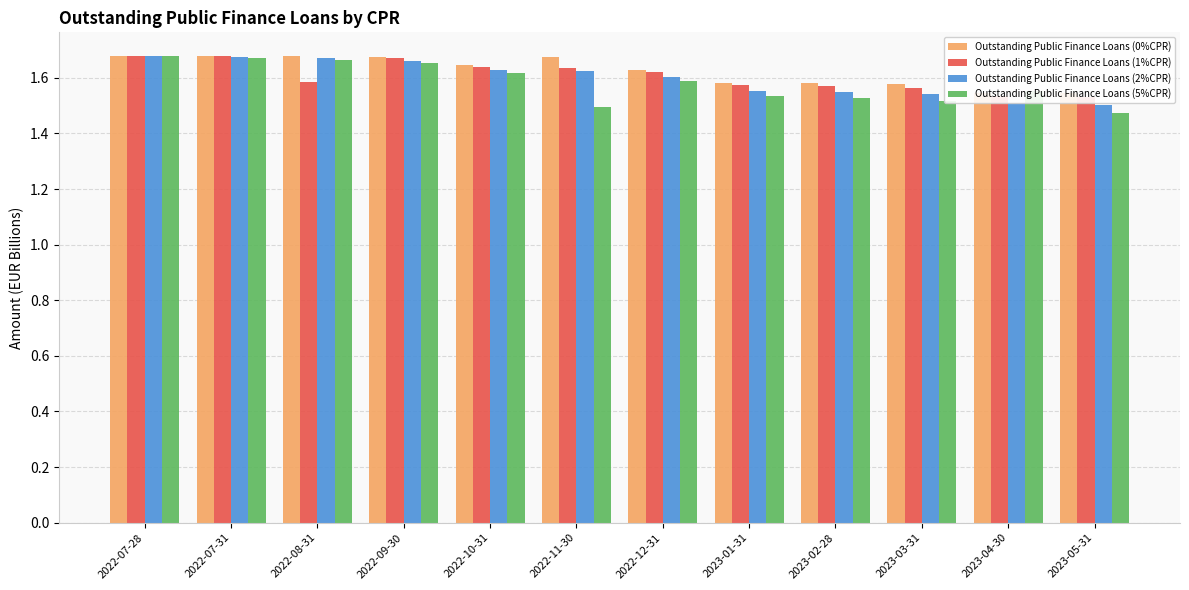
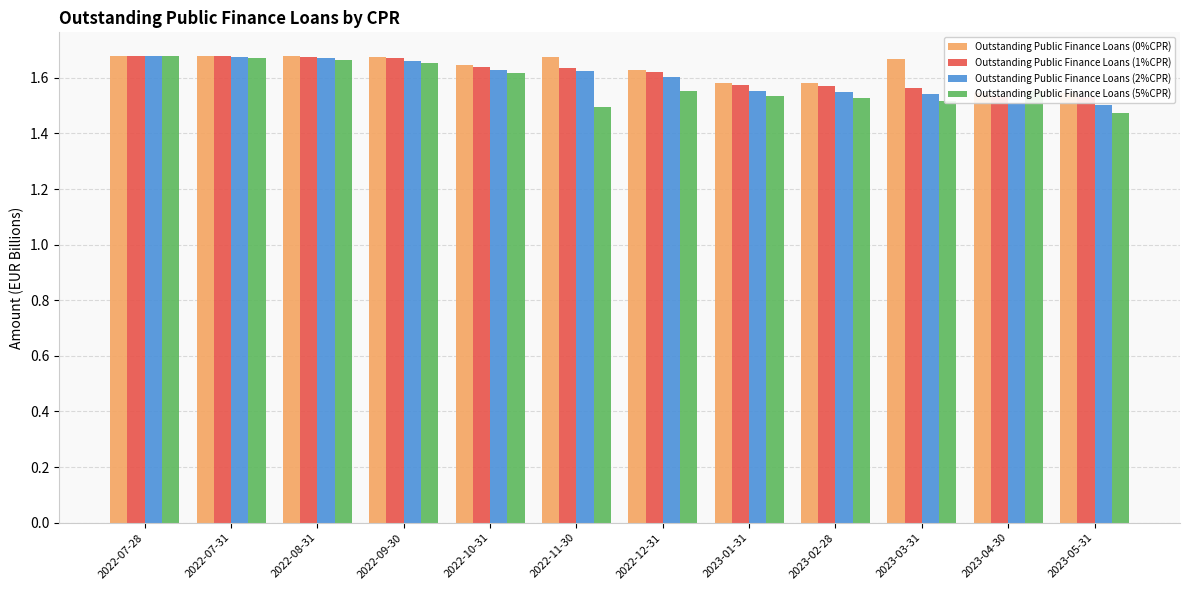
  {
    "Outstanding Public Finance Loans (0%CPR)": {
      "2022-07-28": 1.68,
      "2022-07-31": 1.68,
      "2022-08-31": 1.68,
      "2022-09-30": 1.67,
      "2022-10-31": 1.65,
      "2022-11-30": 1.68,
      "2022-12-31": 1.63,
      "2023-01-31": 1.58,
      "2023-02-28": 1.58,
-     "2023-03-31": 1.58
+     "2023-03-31": 1.67
    },
    "Outstanding Public Finance Loans (1%CPR)": {
      "2022-07-28": 1.68,
      "2022-07-31": 1.68,
-     "2022-08-31": 1.58,
+     "2022-08-31": 1.68,
      "2022-09-30": 1.67,
      "2022-10-31": 1.64,
      "2022-11-30": 1.64,
      "2022-12-31": 1.62,
      "2023-01-31": 1.57,
      "2023-02-28": 1.57,
      "2023-03-31": 1.56
    },
    "Outstanding Public Finance Loans (2%CPR)": {
      "2022-07-28": 1.68,
      "2022-07-31": 1.67,
      "2022-08-31": 1.67,
      "2022-09-30": 1.66,
      "2022-10-31": 1.63,
      "2022-11-30": 1.62,
      "2022-12-31": 1.60,
      "2023-01-31": 1.55,
      "2023-02-28": 1.55,
      "2023-03-31": 1.54,
      "2023-04-30": 1.51,
      "2023-05-31": 1.50
    },
    "Outstanding Public Finance Loans (5%CPR)": {
      "2022-07-28": 1.68,
      "2022-07-31": 1.67,
      "2022-08-31": 1.66,
      "2022-09-30": 1.65,
      "2022-10-31": 1.62,
      "2022-11-30": 1.50,
-     "2022-12-31": 1.59,
+     "2022-12-31": 1.55,
      "2023-01-31": 1.54,
      "2023-02-28": 1.53,
      "2023-05-31": 1.47
    }
  }
